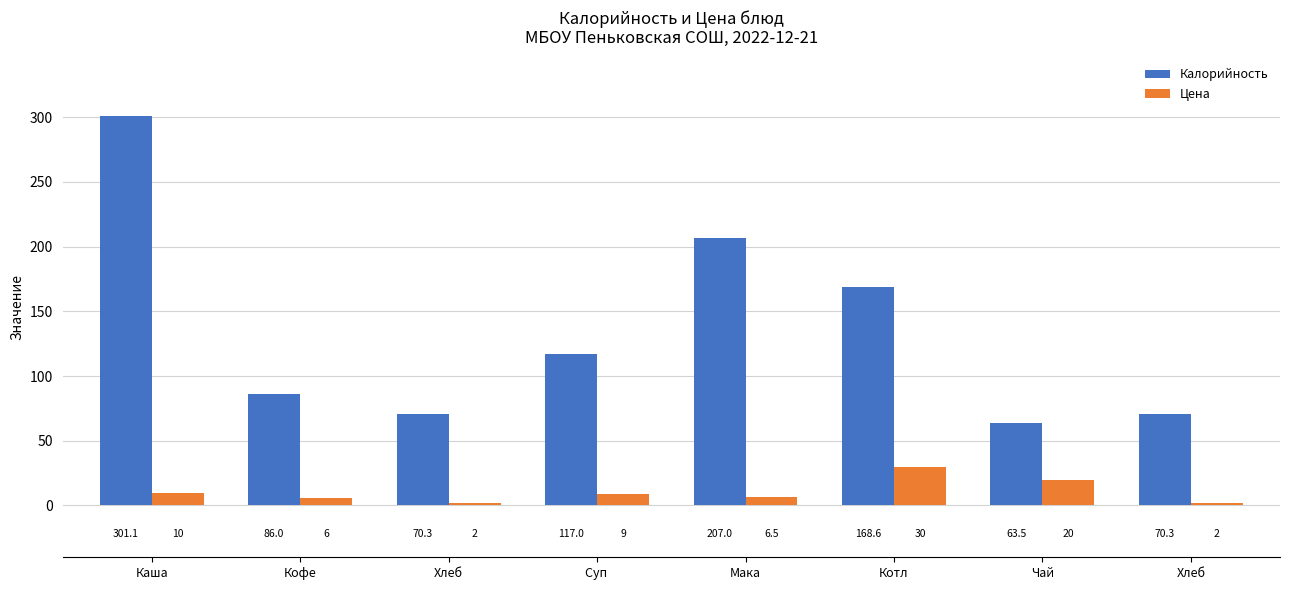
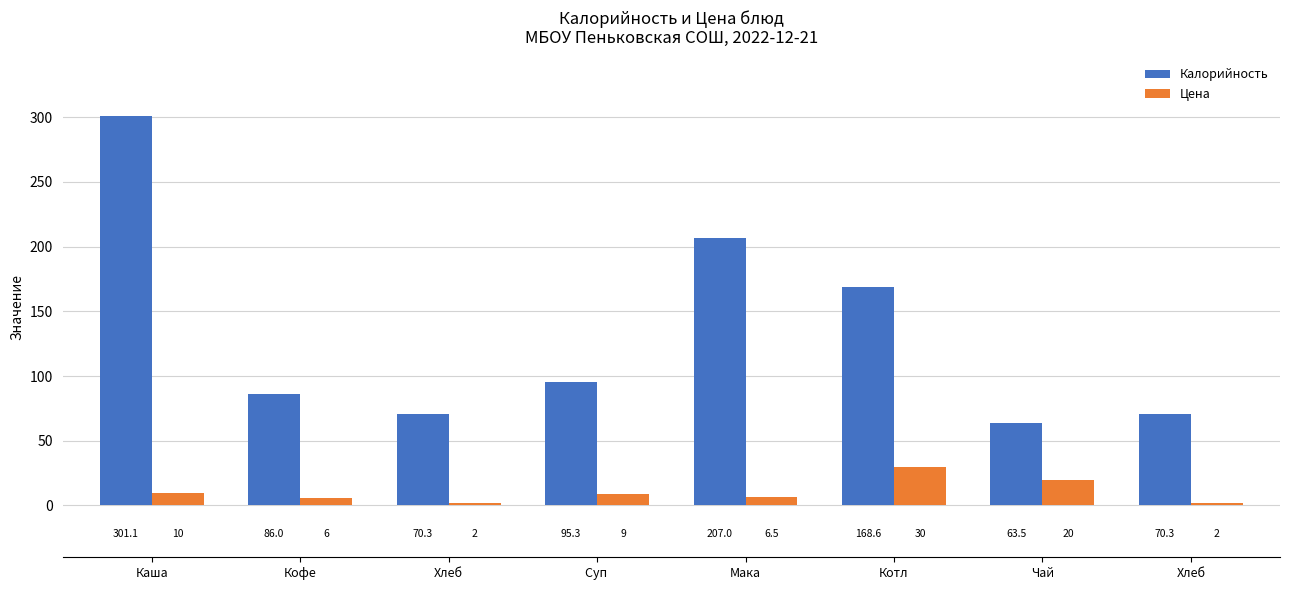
  {
    "Калорийность": {
-     "Суп": 117.0
+     "Суп": 95.3
    },
    "Цена": {
      "Каша": 10,
      "Котл": 30,
      "Чай": 20
    }
  }
